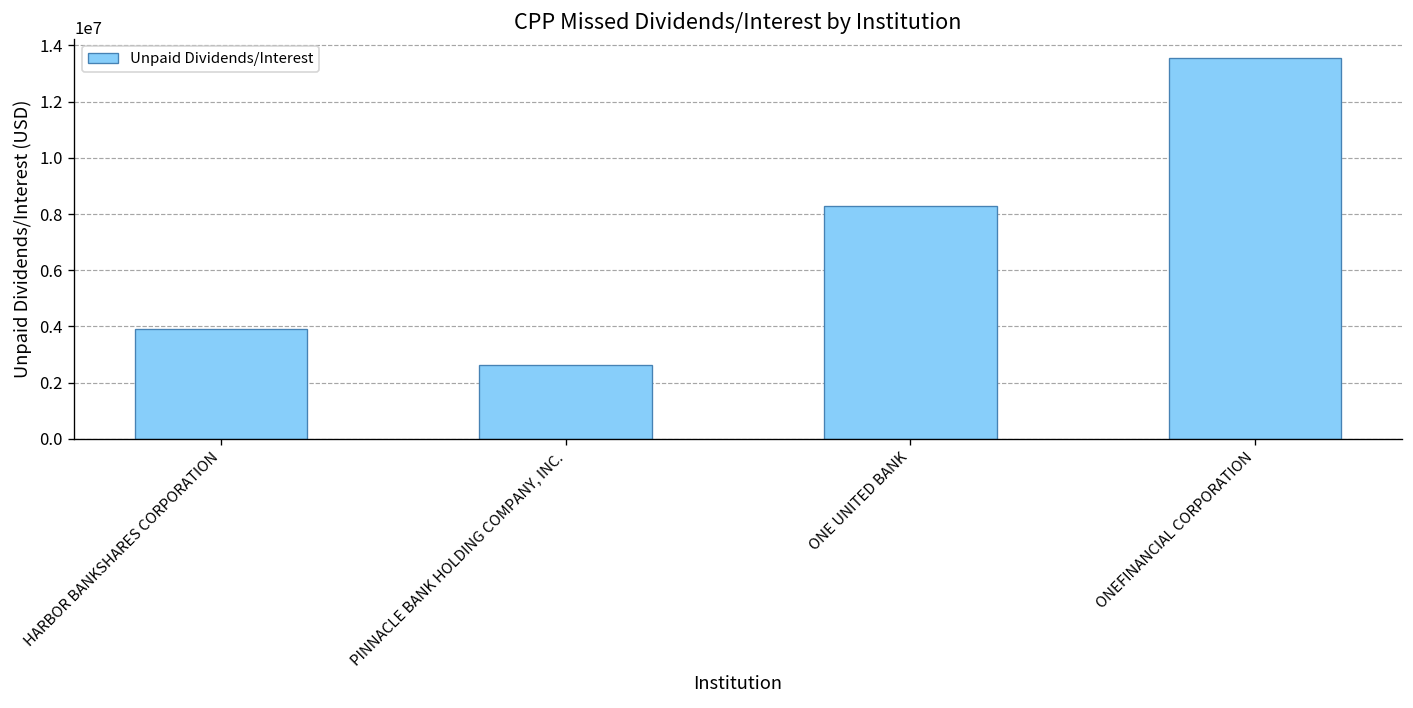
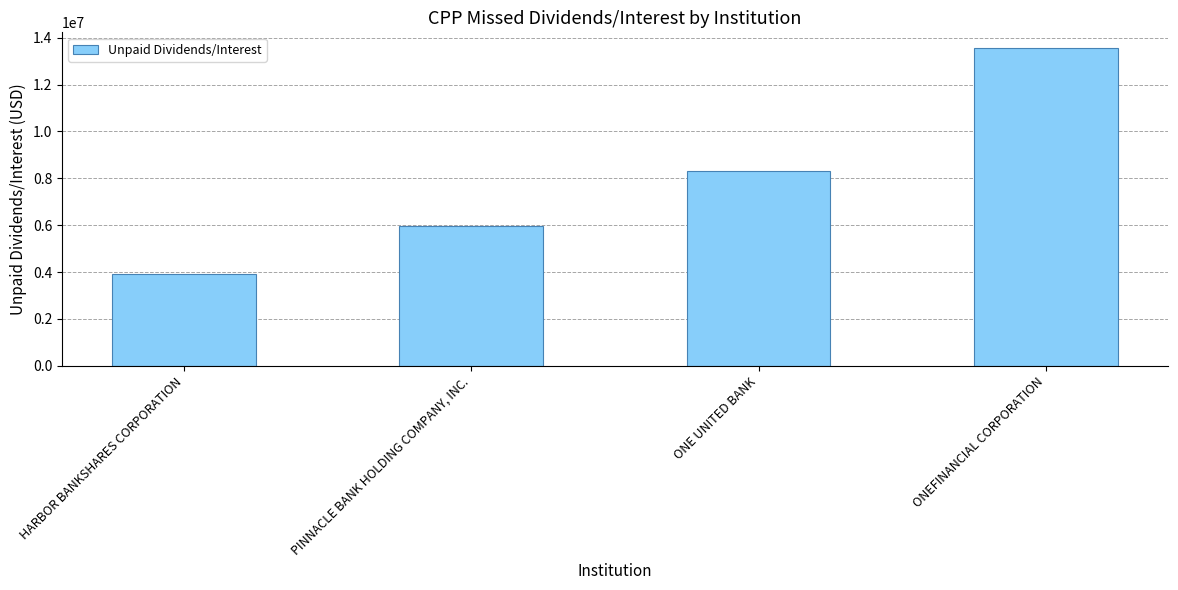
  {
    "HARBOR BANKSHARES CORPORATION": 3900000,
-   "PINNACLE BANK HOLDING COMPANY, INC.": 2600000,
+   "PINNACLE BANK HOLDING COMPANY, INC.": 6000000,
    "ONE UNITED BANK": 8300000,
    "ONEFINANCIAL CORPORATION": 13600000
  }
